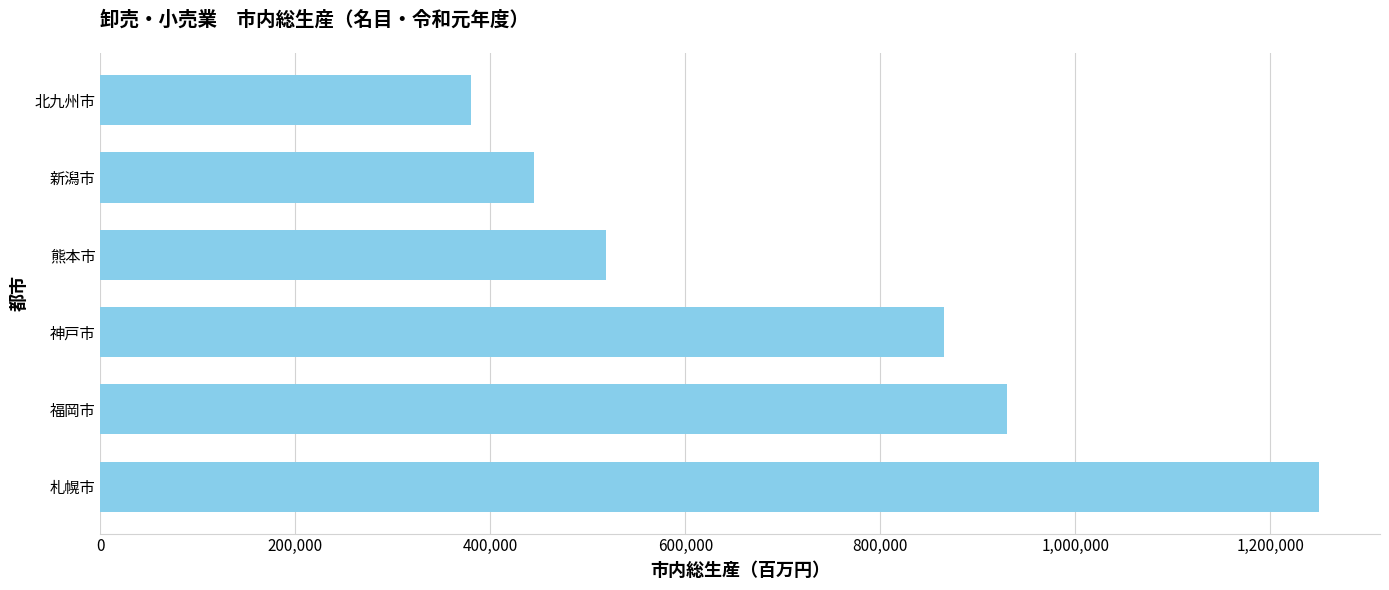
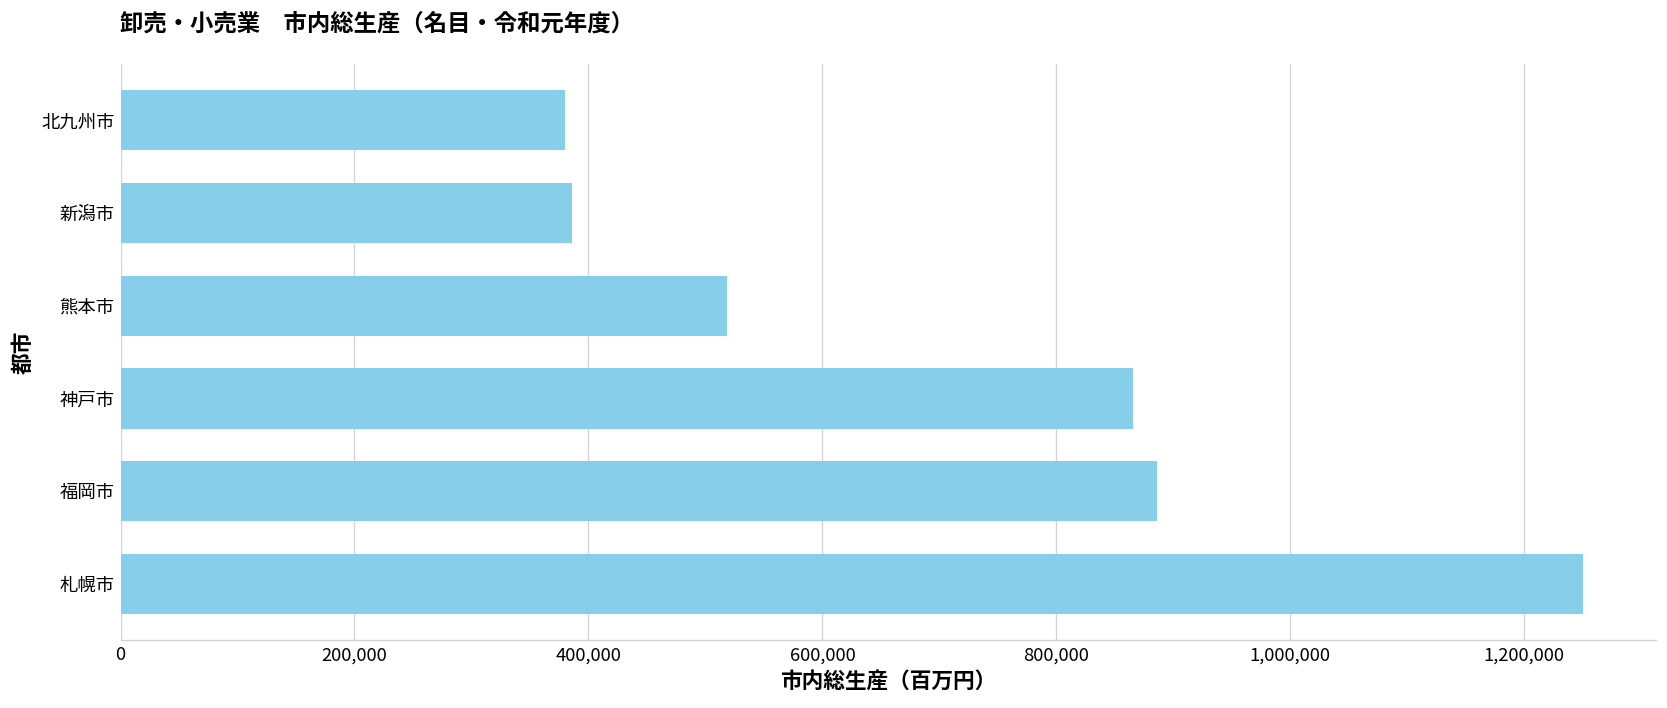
  {
    "北九州市": "380,000",
-   "新潟市": "450,000",
+   "新潟市": "390,000",
    "熊本市": "520,000",
    "神戸市": "870,000",
-   "福岡市": "930,000",
+   "福岡市": "890,000",
    "札幌市": "1,250,000"
  }
